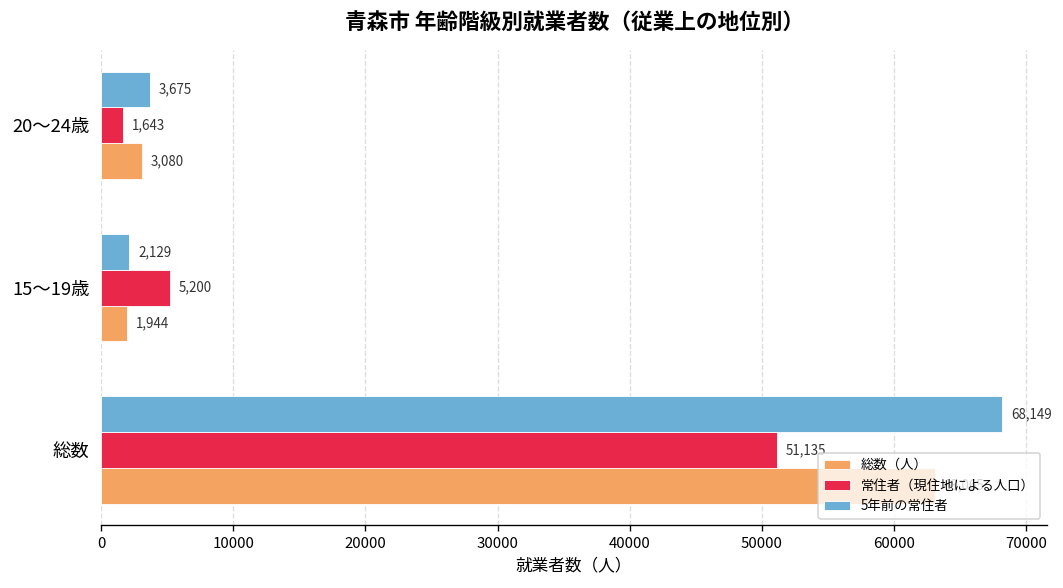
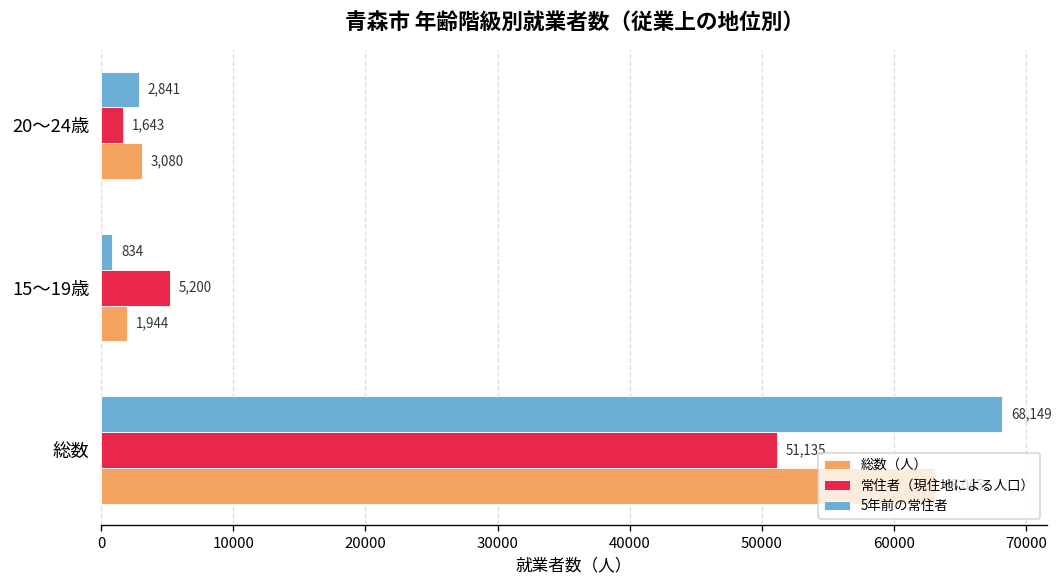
  {
    "総数（人）": {
      "20～24歳": "3,080",
      "15～19歳": "1,944"
    },
    "常住者（現住地による人口）": {
      "20～24歳": "1,643",
      "15～19歳": "5,200",
      "総数": "51,135"
    },
    "5年前の常住者": {
-     "20～24歳": "3,675",
-     "15～19歳": "2,129",
+     "20～24歳": "2,841",
+     "15～19歳": "834",
      "総数": "68,149"
    }
  }
